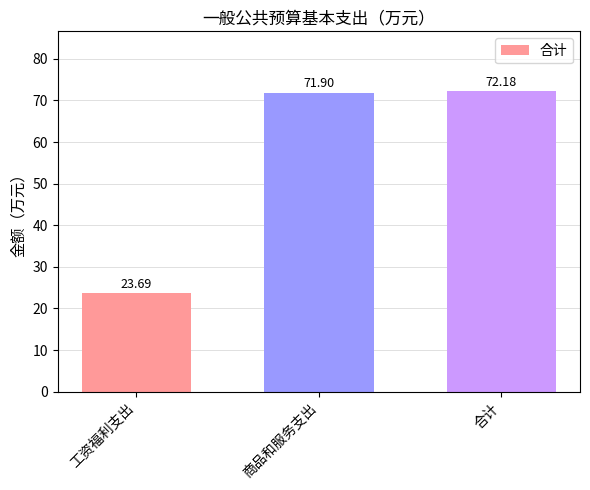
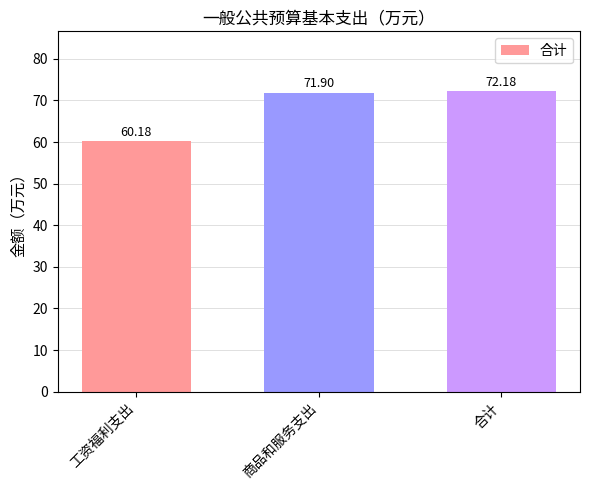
  {
-   "工资福利支出": 23.69,
+   "工资福利支出": 60.18,
    "商品和服务支出": 71.90,
    "合计": 72.18
  }
